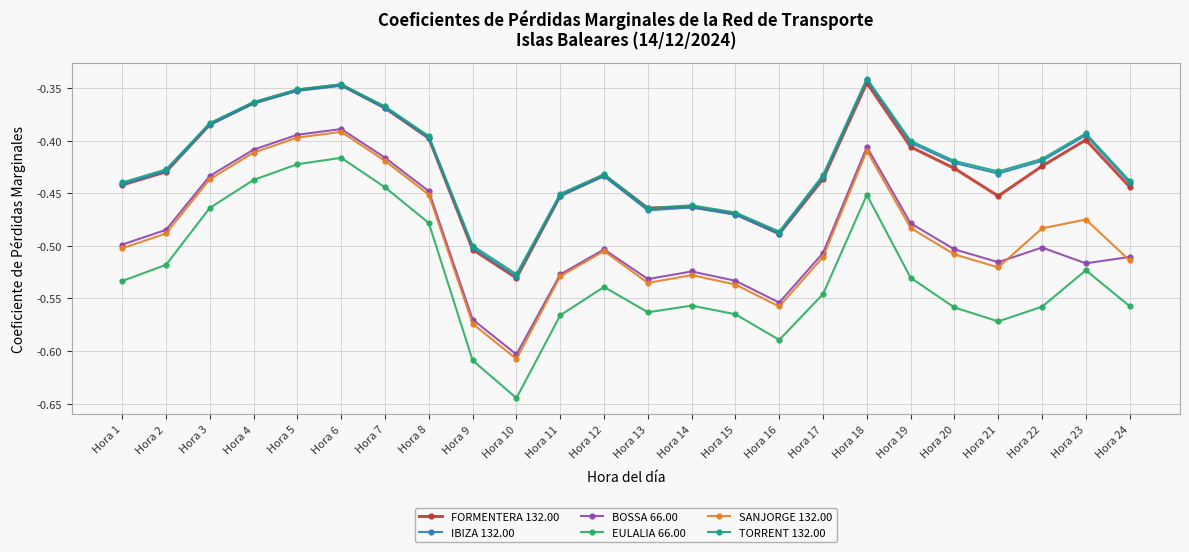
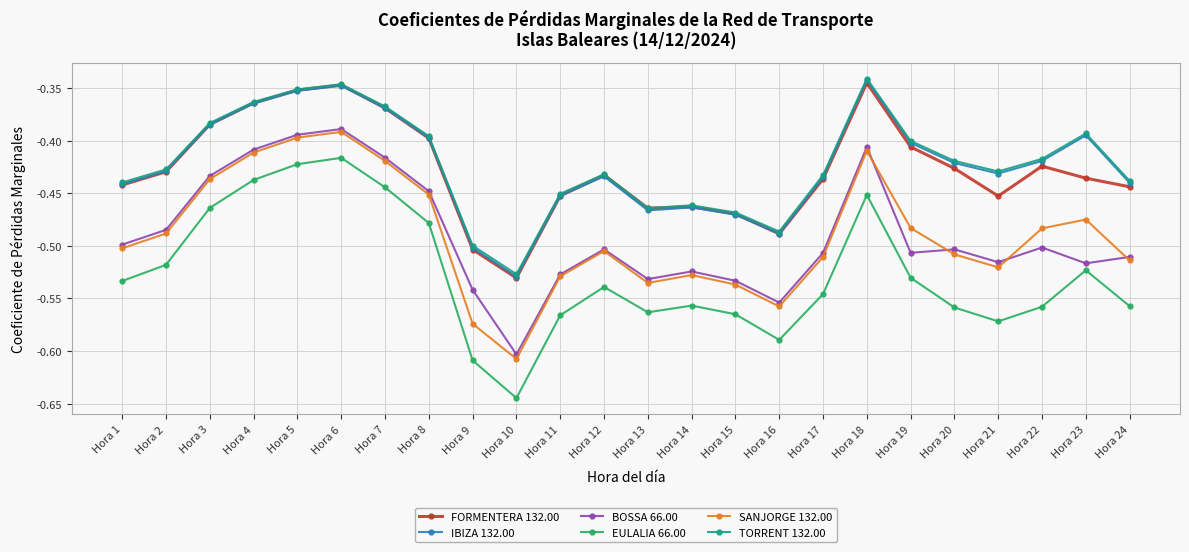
  {
    "FORMENTERA 132.00": {
      "Hora 18": -0.345,
      "Hora 19": -0.406,
      "Hora 20": -0.426,
      "Hora 21": -0.453,
      "Hora 22": -0.424,
-     "Hora 23": -0.399,
+     "Hora 23": -0.436,
      "Hora 24": -0.444
    },
    "BOSSA 66.00": {
      "Hora 1": -0.499,
      "Hora 2": -0.485,
      "Hora 3": -0.434,
      "Hora 4": -0.409,
      "Hora 5": -0.394,
      "Hora 6": -0.389,
      "Hora 7": -0.416,
      "Hora 8": -0.448,
-     "Hora 9": -0.570,
+     "Hora 9": -0.542,
      "Hora 10": -0.603,
      "Hora 13": -0.532,
      "Hora 14": -0.524,
      "Hora 15": -0.533,
      "Hora 16": -0.554,
      "Hora 17": -0.507,
      "Hora 18": -0.406,
-     "Hora 19": -0.479,
+     "Hora 19": -0.507,
      "Hora 20": -0.503,
      "Hora 21": -0.516,
      "Hora 22": -0.502,
      "Hora 23": -0.517,
      "Hora 24": -0.511
    },
    "SANJORGE 132.00": {
      "Hora 1": -0.502,
      "Hora 2": -0.488,
      "Hora 3": -0.437,
      "Hora 4": -0.411,
      "Hora 5": -0.397,
      "Hora 6": -0.392,
      "Hora 7": -0.419,
      "Hora 8": -0.451,
      "Hora 9": -0.574,
      "Hora 10": -0.608,
      "Hora 13": -0.535,
      "Hora 14": -0.528,
      "Hora 15": -0.537,
      "Hora 16": -0.558,
      "Hora 17": -0.511,
      "Hora 18": -0.410,
      "Hora 19": -0.483,
      "Hora 20": -0.508,
      "Hora 21": -0.520,
      "Hora 22": -0.483,
      "Hora 23": -0.475,
      "Hora 24": -0.514
    }
  }
